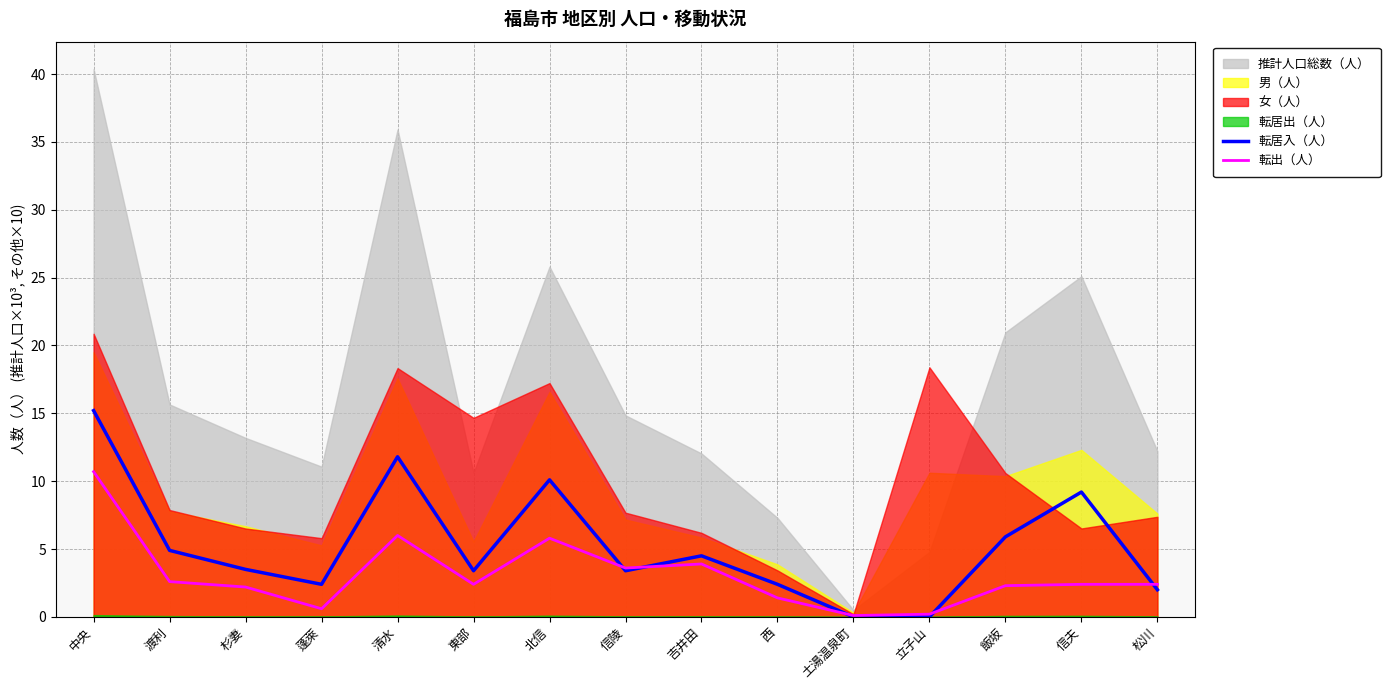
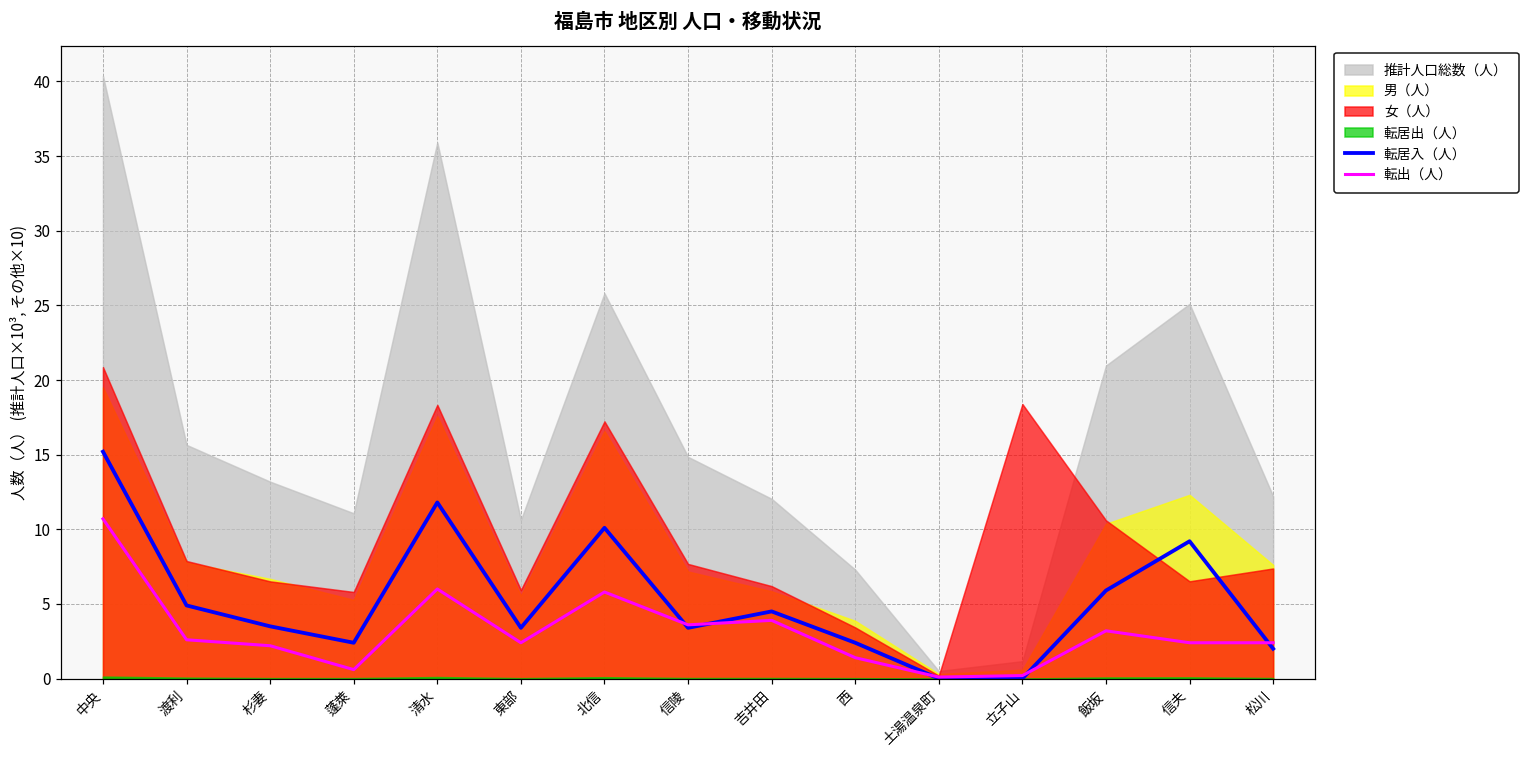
  {
    "転居入（人）": {
      "中央": 15.2,
      "渡利": 4.9,
      "杉妻": 3.5,
      "蓬萊": 2.4,
      "清水": 11.8,
      "東部": 3.4,
      "北信": 10.1,
      "信陵": 3.4,
      "吉井田": 4.5,
      "西": 2.4,
      "飯坂": 5.9,
      "信夫": 9.2,
      "松川": 2.0
    },
    "推計人口総数（人）": {
      "中央": 40.4,
      "渡利": 15.7,
      "杉妻": 13.2,
      "蓬萊": 11.1,
      "清水": 35.9,
      "東部": 10.6,
      "北信": 25.8,
      "信陵": 14.9,
      "吉井田": 12.0,
      "西": 7.3,
      "土湯温泉町": 0.5,
-     "立子山": 4.8,
+     "立子山": 1.2,
      "飯坂": 21.0,
      "信夫": 25.1,
      "松川": 12.2
    },
    "転出（人）": {
      "中央": 10.7,
      "渡利": 2.6,
      "杉妻": 2.2,
      "蓬萊": 0.6,
      "清水": 6.0,
      "東部": 2.4,
      "北信": 5.8,
      "信陵": 3.6,
      "吉井田": 3.9,
      "西": 1.4,
      "立子山": 0.2,
-     "飯坂": 2.3,
+     "飯坂": 3.2,
      "信夫": 2.4,
      "松川": 2.4
    },
    "男（人）": {
      "中央": 19.5,
      "蓬萊": 5.3,
      "清水": 17.6,
      "東部": 5.5,
      "北信": 16.6,
      "信陵": 7.2,
      "吉井田": 5.8,
      "西": 3.9,
-     "立子山": 10.6,
+     "立子山": 0.6,
      "飯坂": 10.4,
      "信夫": 12.3,
      "松川": 7.6
    },
    "女（人）": {
      "中央": 20.9,
      "蓬萊": 5.8,
      "清水": 18.3,
-     "東部": 14.7,
+     "東部": 5.9,
      "北信": 17.2,
      "信陵": 7.7,
      "吉井田": 6.2,
      "西": 3.4,
      "立子山": 18.4,
      "飯坂": 10.6,
      "信夫": 6.5,
      "松川": 7.4
    }
  }
